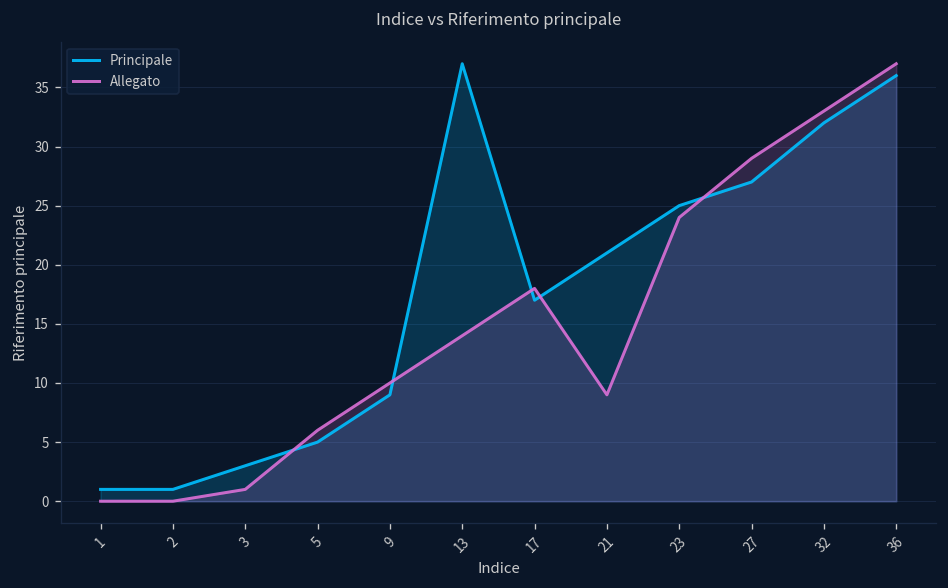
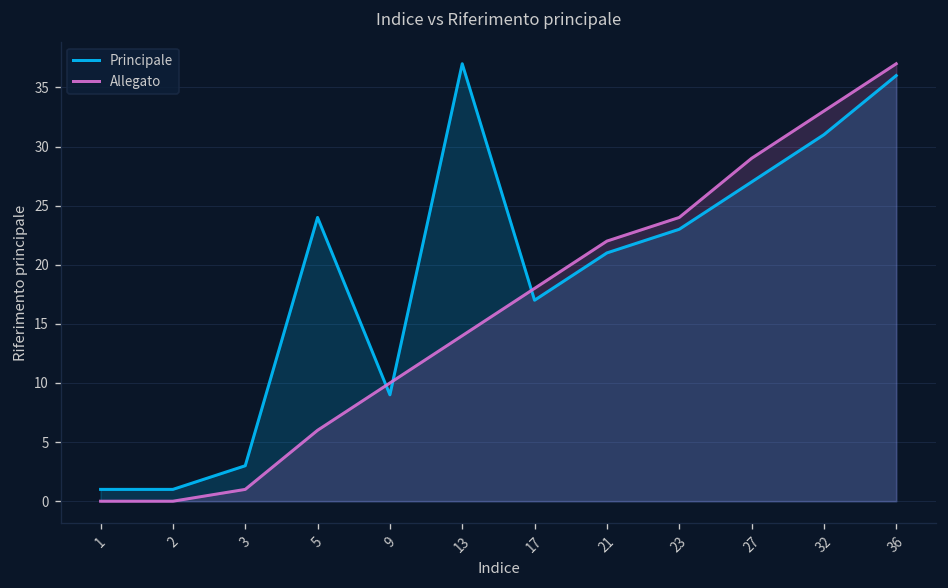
  {
    "Principale": {
      "1": 1,
      "2": 1,
      "3": 3,
-     "5": 5,
+     "5": 24,
      "9": 9,
      "13": 37,
      "17": 17,
      "21": 21,
-     "23": 25,
+     "23": 23,
      "27": 27,
-     "32": 32,
+     "32": 31,
      "36": 36
    },
    "Allegato": {
      "1": 0,
      "2": 0,
      "3": 1,
      "5": 6,
      "9": 10,
      "13": 14,
      "17": 18,
-     "21": 9,
+     "21": 22,
      "23": 24,
      "27": 29,
      "32": 33,
      "36": 37
    }
  }
